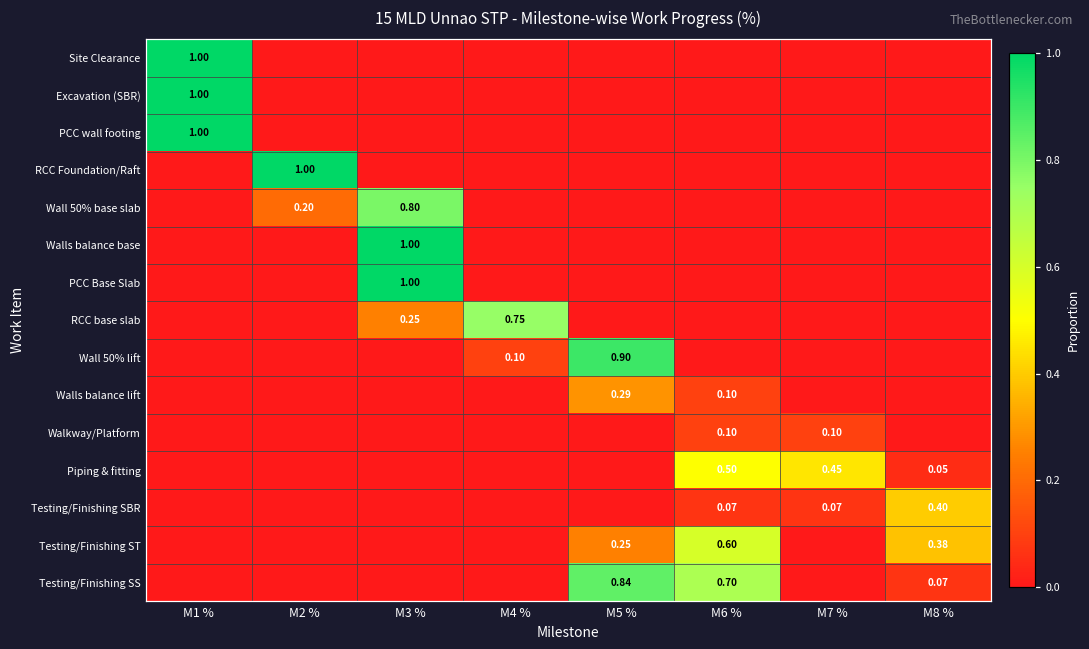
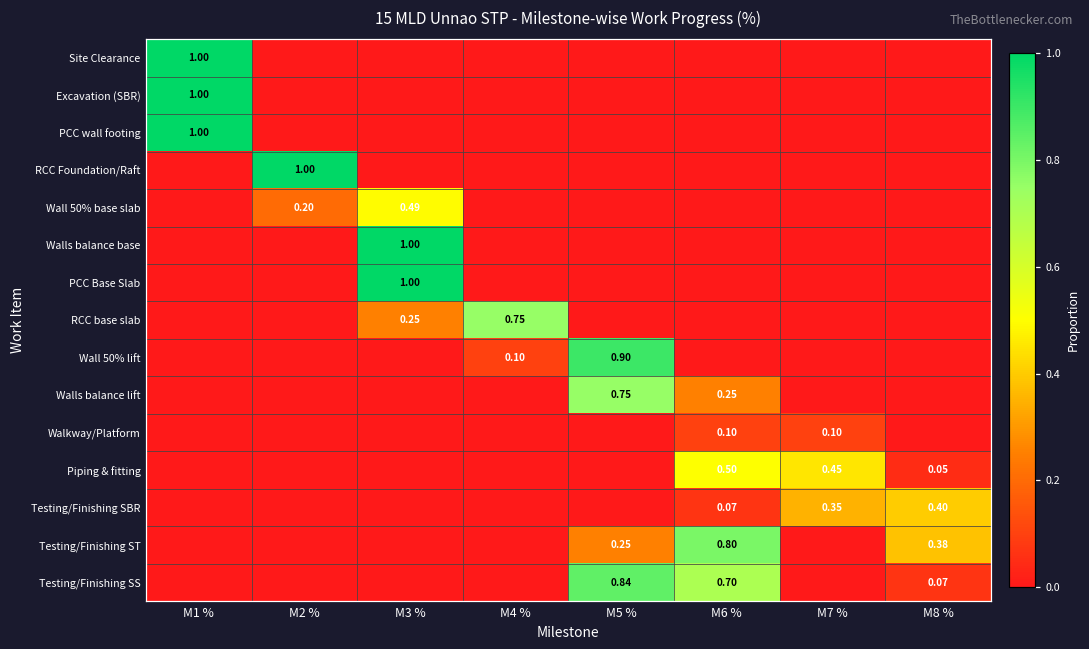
  {
    "Site Clearance": {
      "M1 %": 1.00
    },
    "Excavation (SBR)": {
      "M1 %": 1.00
    },
    "PCC wall footing": {
      "M1 %": 1.00
    },
    "RCC Foundation/Raft": {
      "M2 %": 1.00
    },
    "Wall 50% base slab": {
      "M2 %": 0.20,
-     "M3 %": 0.80
+     "M3 %": 0.49
    },
    "Walls balance base": {
      "M3 %": 1.00
    },
    "PCC Base Slab": {
      "M3 %": 1.00
    },
    "RCC base slab": {
      "M3 %": 0.25,
      "M4 %": 0.75
    },
    "Wall 50% lift": {
      "M4 %": 0.10,
      "M5 %": 0.90
    },
    "Walls balance lift": {
-     "M5 %": 0.29,
-     "M6 %": 0.10
+     "M5 %": 0.75,
+     "M6 %": 0.25
    },
    "Walkway/Platform": {
      "M6 %": 0.10,
      "M7 %": 0.10
    },
    "Piping & fitting": {
      "M6 %": 0.50,
      "M7 %": 0.45,
      "M8 %": 0.05
    },
    "Testing/Finishing SBR": {
      "M6 %": 0.07,
-     "M7 %": 0.07,
+     "M7 %": 0.35,
      "M8 %": 0.40
    },
    "Testing/Finishing ST": {
      "M5 %": 0.25,
-     "M6 %": 0.60,
+     "M6 %": 0.80,
      "M8 %": 0.38
    },
    "Testing/Finishing SS": {
      "M5 %": 0.84,
      "M6 %": 0.70,
      "M8 %": 0.07
    }
  }
